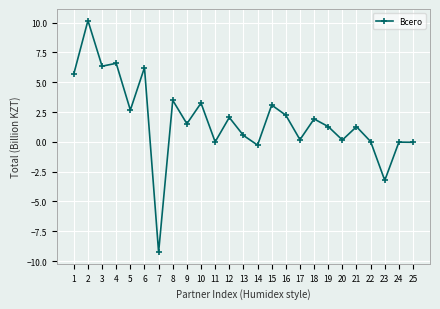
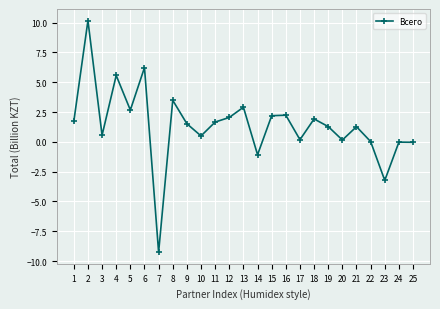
  {
-   "1": 5.7,
+   "1": 1.7,
    "2": 10.2,
-   "3": 6.3,
-   "4": 6.6,
+   "3": 0.6,
+   "4": 5.6,
    "5": 2.7,
    "6": 6.2,
    "7": -9.3,
    "8": 3.5,
    "9": 1.5,
-   "10": 3.3,
-   "11": 0.0,
+   "10": 0.5,
+   "11": 1.7,
    "12": 2.0,
-   "13": 0.5,
-   "14": -0.3,
-   "15": 3.1,
+   "13": 2.9,
+   "14": -1.1,
+   "15": 2.2,
    "16": 2.2,
    "17": 0.2,
    "18": 1.9,
    "19": 1.3,
    "20": 0.2,
    "21": 1.3,
    "22": 0.0,
    "23": -3.2,
    "24": 0.0,
    "25": 0.0
  }
